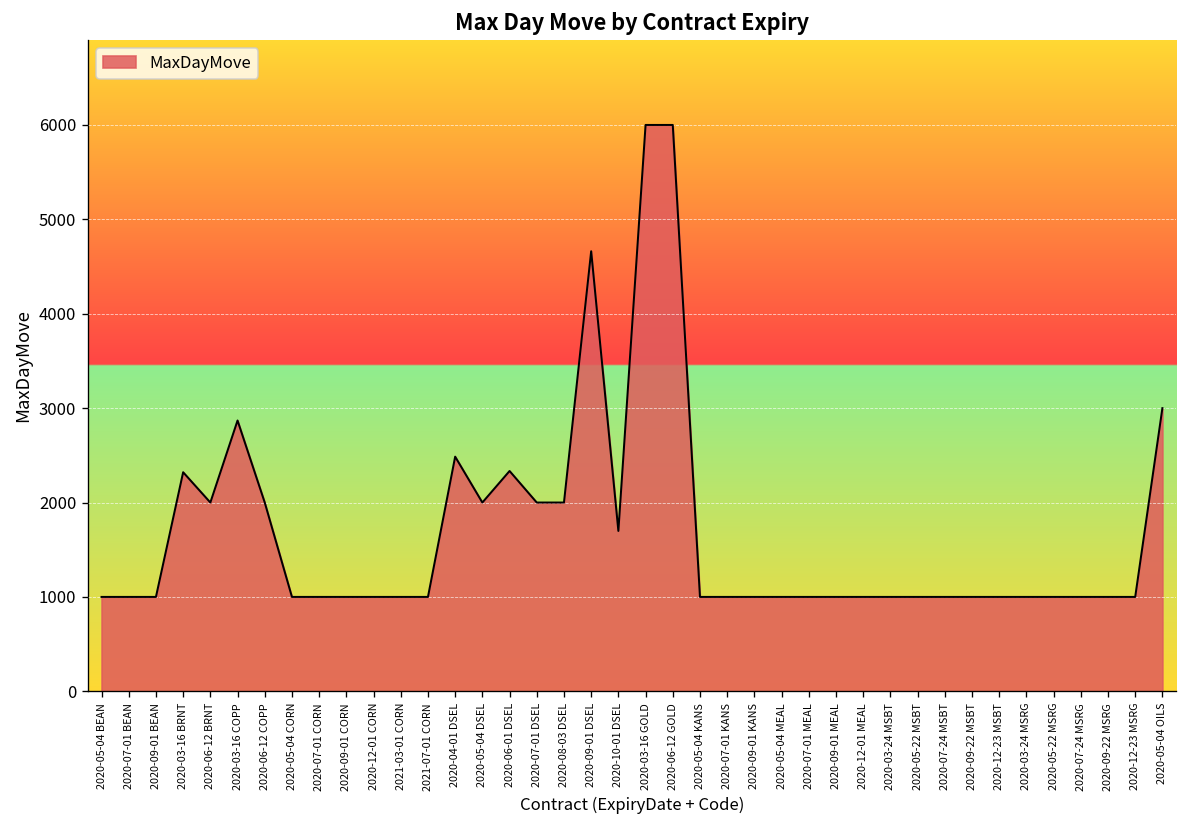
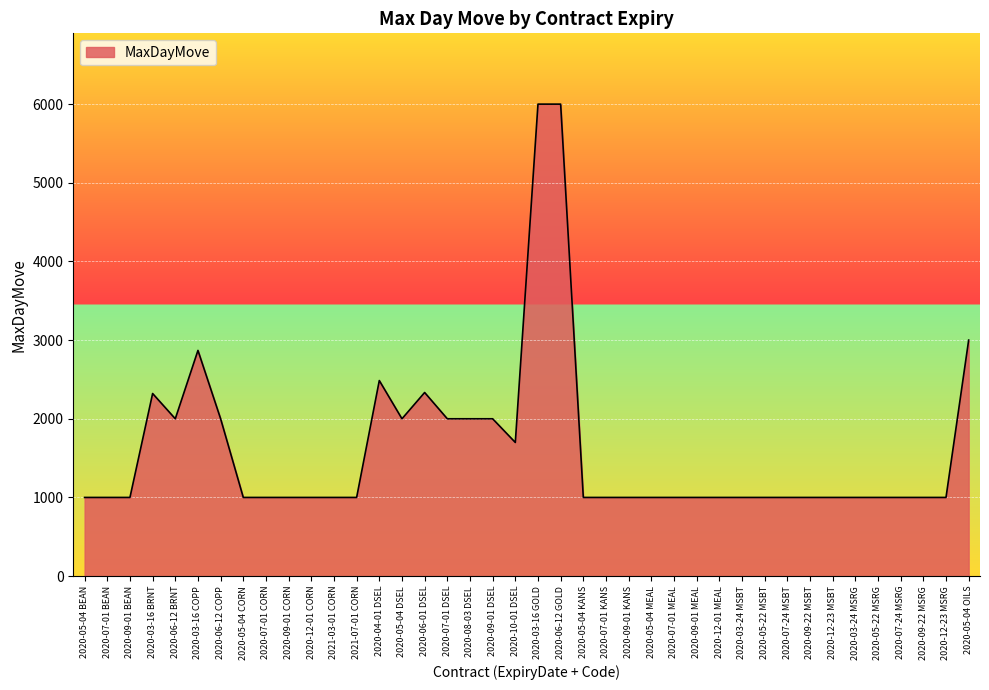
  {
    "2020-05-04 BEAN": 1000,
    "2020-07-01 BEAN": 1000,
    "2020-09-01 BEAN": 1000,
    "2020-03-16 BRNT": 2300,
    "2020-06-12 BRNT": 2000,
    "2020-03-16 COPP": 2900,
    "2020-06-12 COPP": 2000,
    "2020-05-04 CORN": 1000,
    "2020-07-01 CORN": 1000,
    "2020-09-01 CORN": 1000,
    "2020-12-01 CORN": 1000,
    "2021-03-01 CORN": 1000,
    "2021-07-01 CORN": 1000,
    "2020-04-01 DSEL": 2500,
    "2020-05-04 DSEL": 2000,
    "2020-06-01 DSEL": 2300,
    "2020-07-01 DSEL": 2000,
    "2020-08-03 DSEL": 2000,
-   "2020-09-01 DSEL": 4700,
+   "2020-09-01 DSEL": 2000,
    "2020-10-01 DSEL": 1700,
    "2020-03-16 GOLD": 6000,
    "2020-06-12 GOLD": 6000,
    "2020-05-04 KANS": 1000,
    "2020-07-01 KANS": 1000,
    "2020-09-01 KANS": 1000,
    "2020-05-04 MEAL": 1000,
    "2020-07-01 MEAL": 1000,
    "2020-09-01 MEAL": 1000,
    "2020-12-01 MEAL": 1000,
    "2020-03-24 MSBT": 1000,
    "2020-05-22 MSBT": 1000,
    "2020-07-24 MSBT": 1000,
    "2020-09-22 MSBT": 1000,
    "2020-12-23 MSBT": 1000,
    "2020-03-24 MSRG": 1000,
    "2020-05-22 MSRG": 1000,
    "2020-07-24 MSRG": 1000,
    "2020-09-22 MSRG": 1000,
    "2020-12-23 MSRG": 1000,
    "2020-05-04 OILS": 3000
  }
